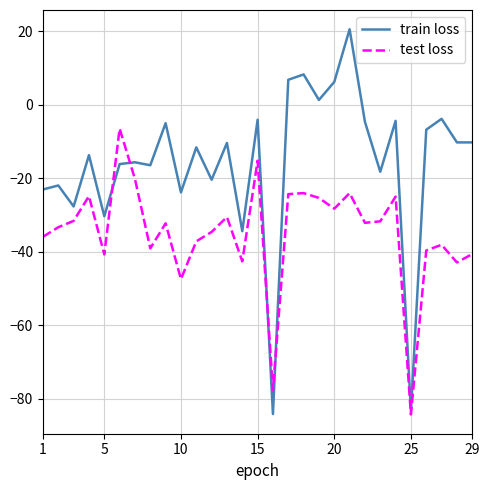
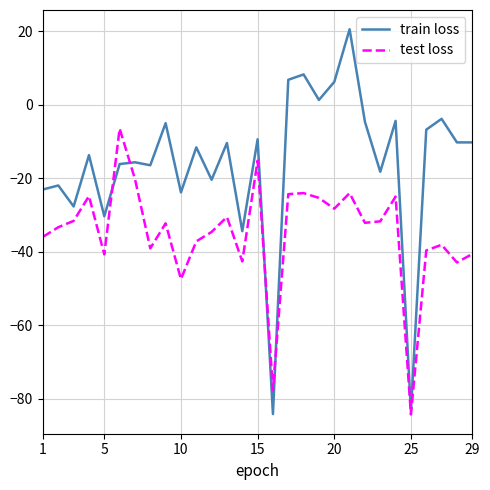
  {
    "train loss": {
      "1": -23,
      "5": -30,
      "10": -24,
-     "15": -4,
+     "15": -9,
      "20": 6,
      "25": -84,
      "29": -10
    },
    "test loss": {
      "1": -36,
      "5": -41,
      "10": -47,
      "15": -15,
      "20": -28,
      "25": -84,
      "29": -41
    }
  }
